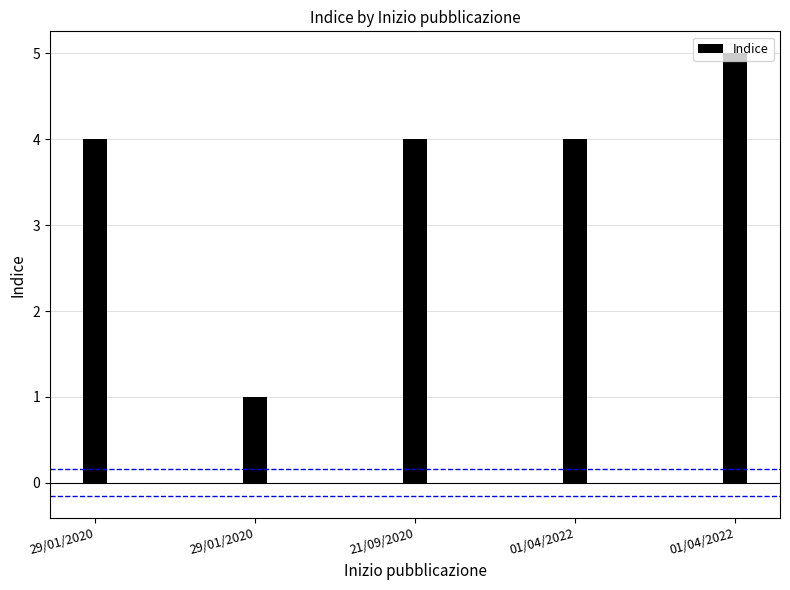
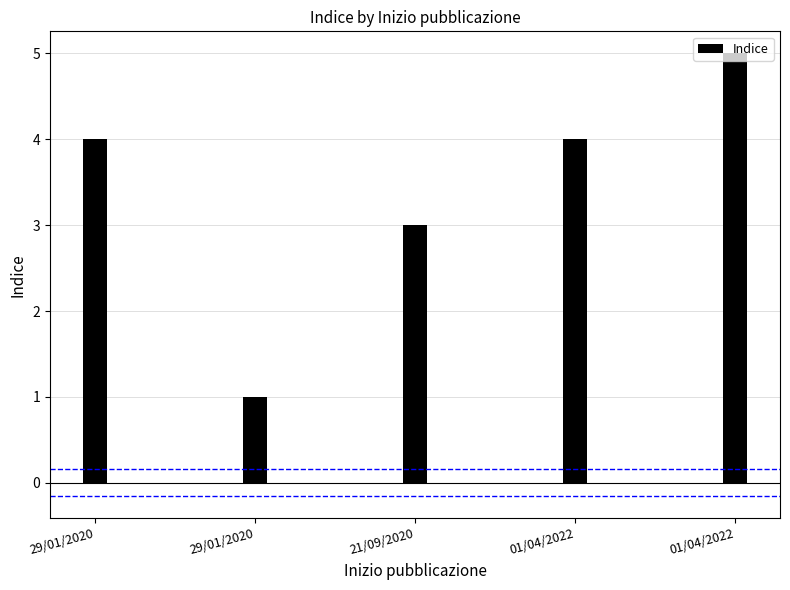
  {
-   "21/09/2020": 4
+   "21/09/2020": 3
  }
